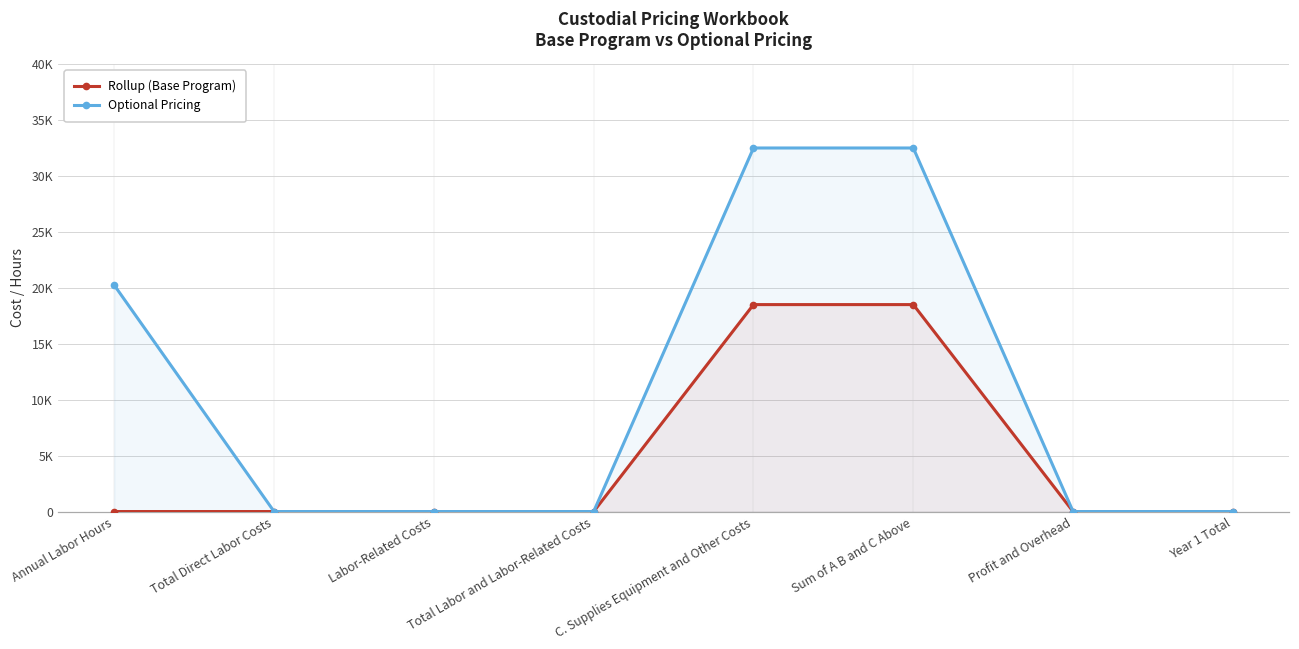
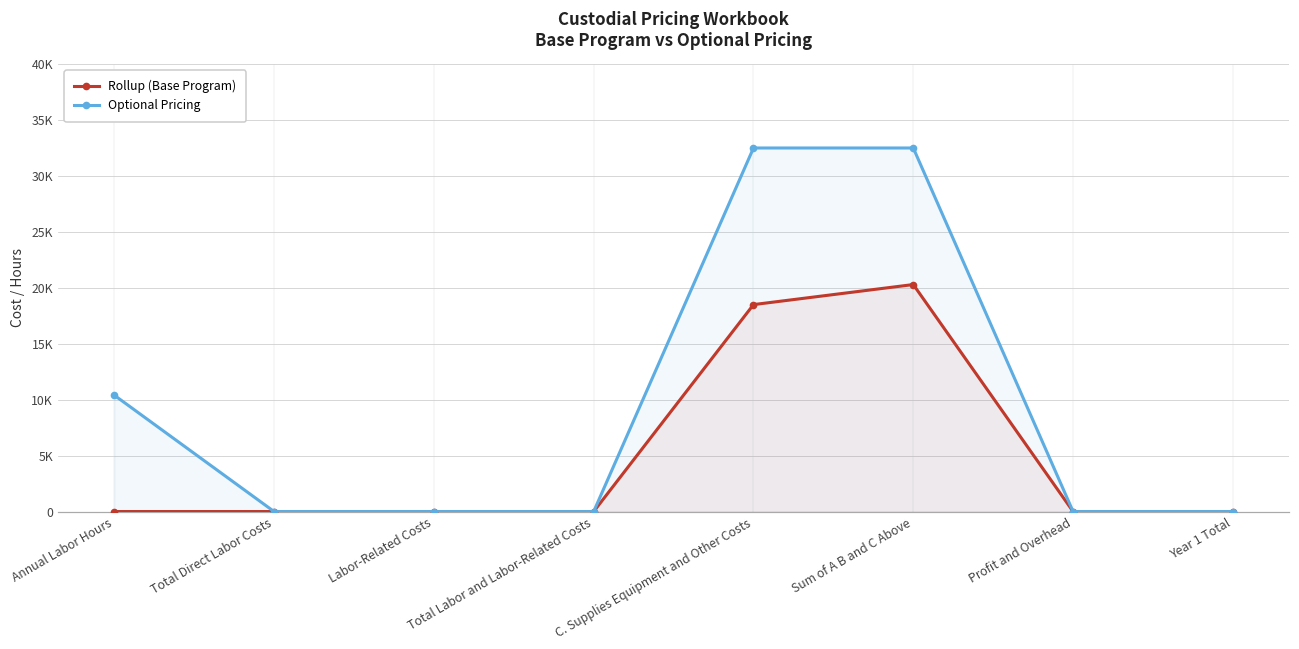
  {
    "Rollup (Base Program)": {
      "Annual Labor Hours": 0,
      "C. Supplies Equipment and Other Costs": 18500,
-     "Sum of A B and C Above": 18500
+     "Sum of A B and C Above": 20300
    },
    "Optional Pricing": {
-     "Annual Labor Hours": 20200,
+     "Annual Labor Hours": 10400,
      "C. Supplies Equipment and Other Costs": 32500,
      "Sum of A B and C Above": 32500
    }
  }
